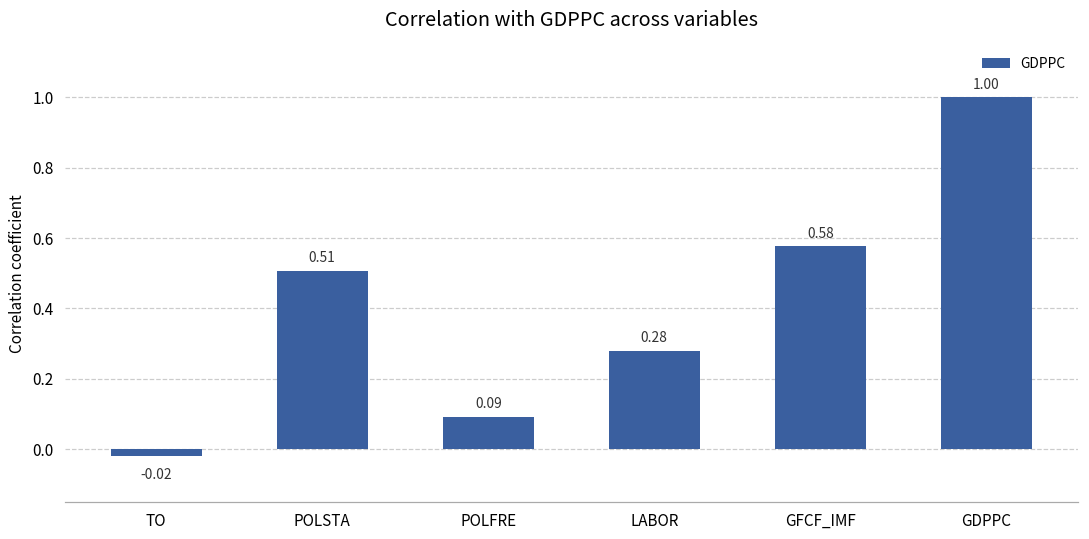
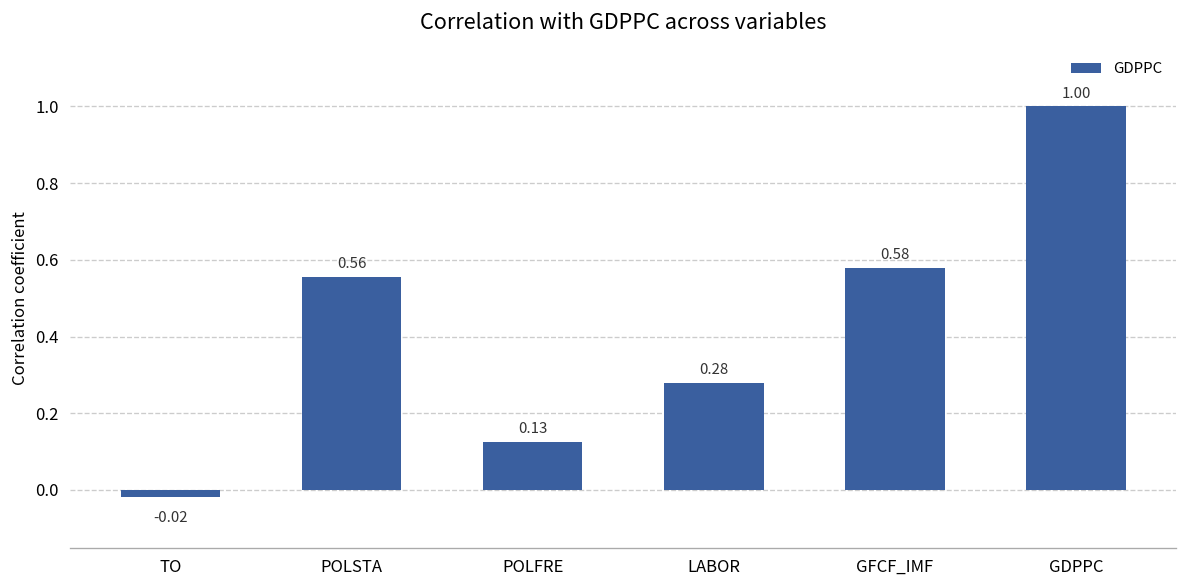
  {
    "TO": -0.02,
-   "POLSTA": 0.51,
-   "POLFRE": 0.09,
+   "POLSTA": 0.56,
+   "POLFRE": 0.13,
    "LABOR": 0.28,
    "GFCF_IMF": 0.58,
    "GDPPC": 1.00
  }
